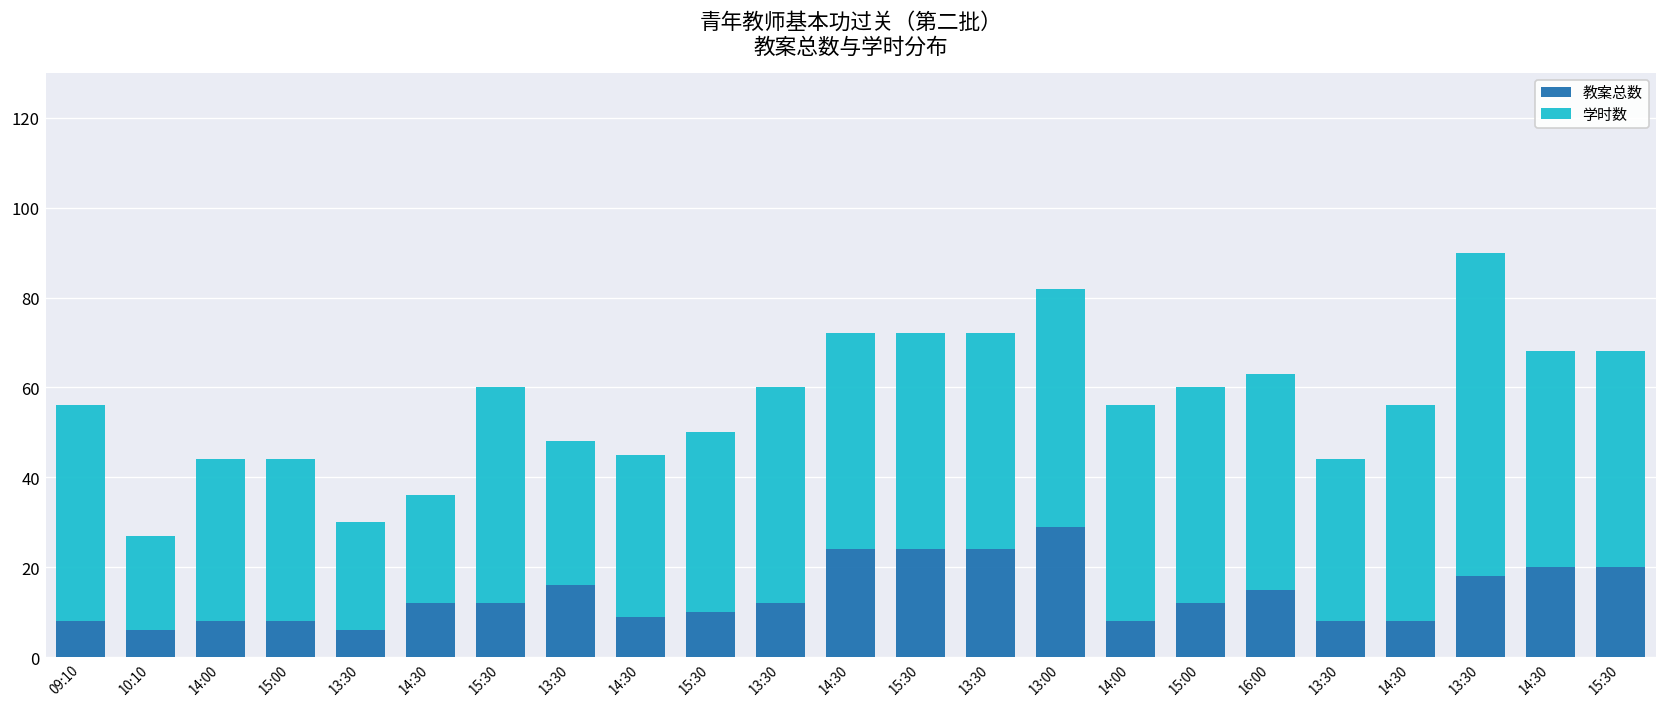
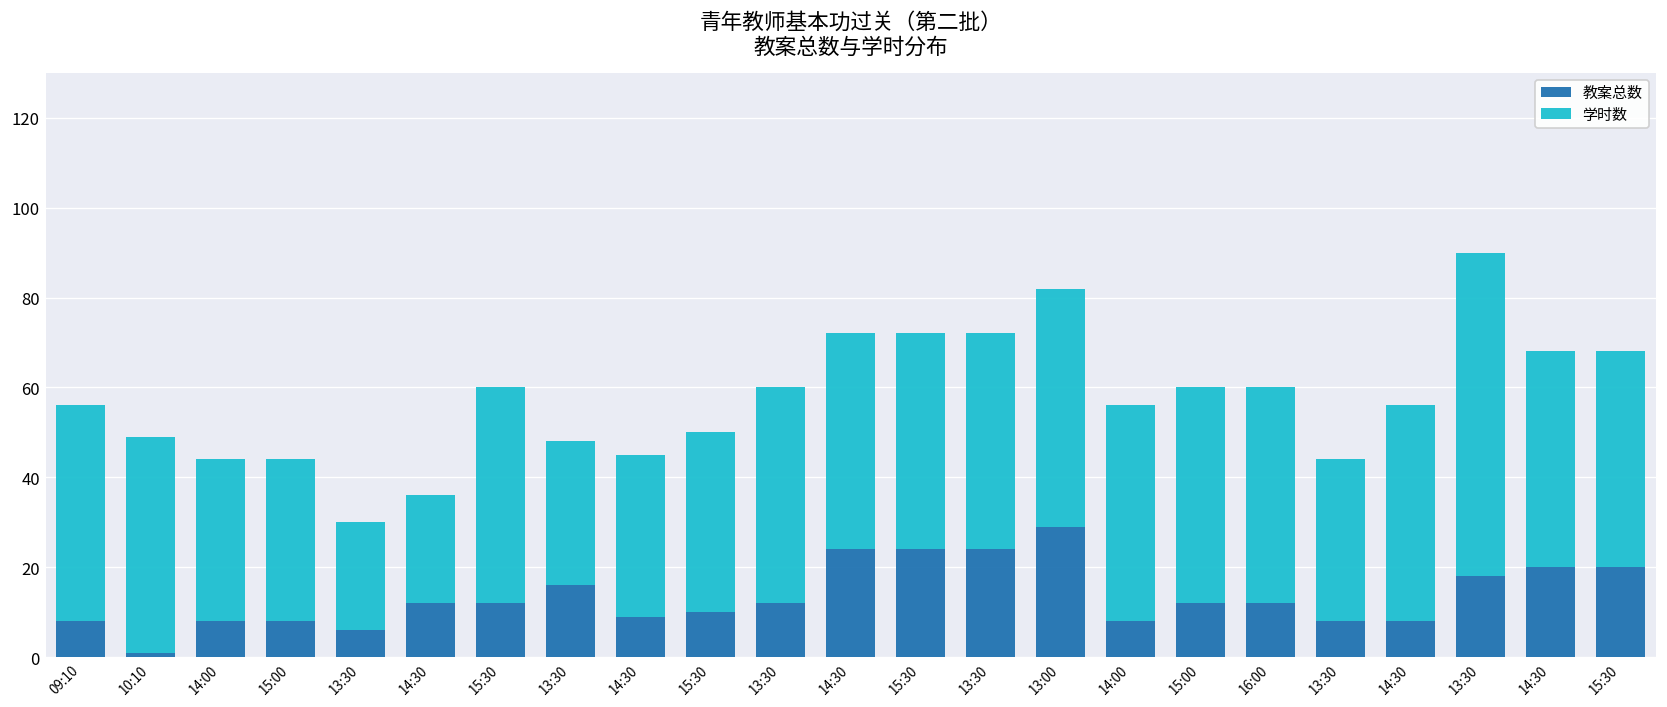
  {
    "教案总数": {
      "09:10": 8,
-     "10:10": 6,
+     "10:10": 1,
      "13:00": 29,
-     "16:00": 15
+     "16:00": 12
    },
    "学时数": {
      "09:10": 48,
-     "10:10": 21,
+     "10:10": 48,
      "13:00": 53,
      "16:00": 48
    }
  }
